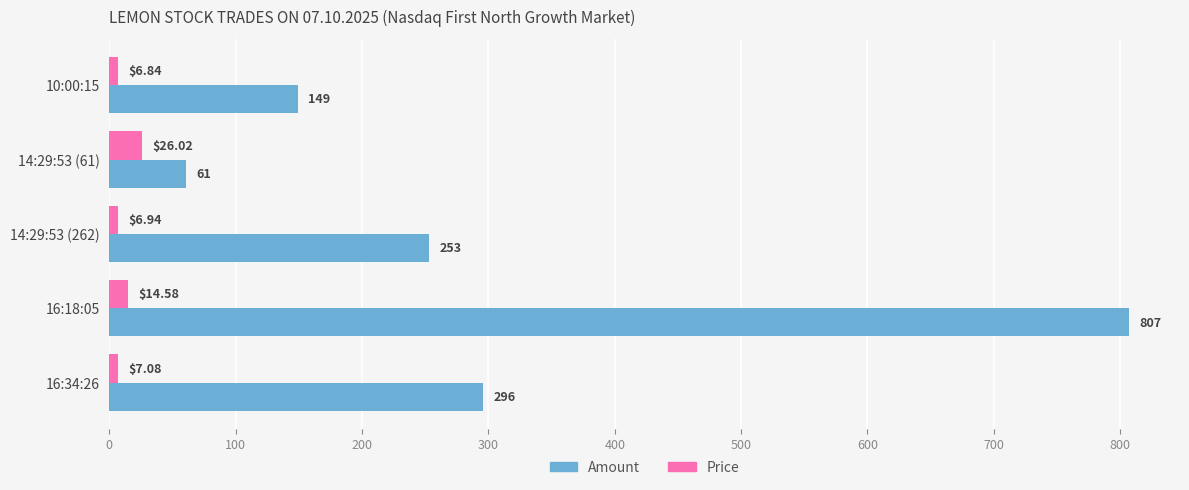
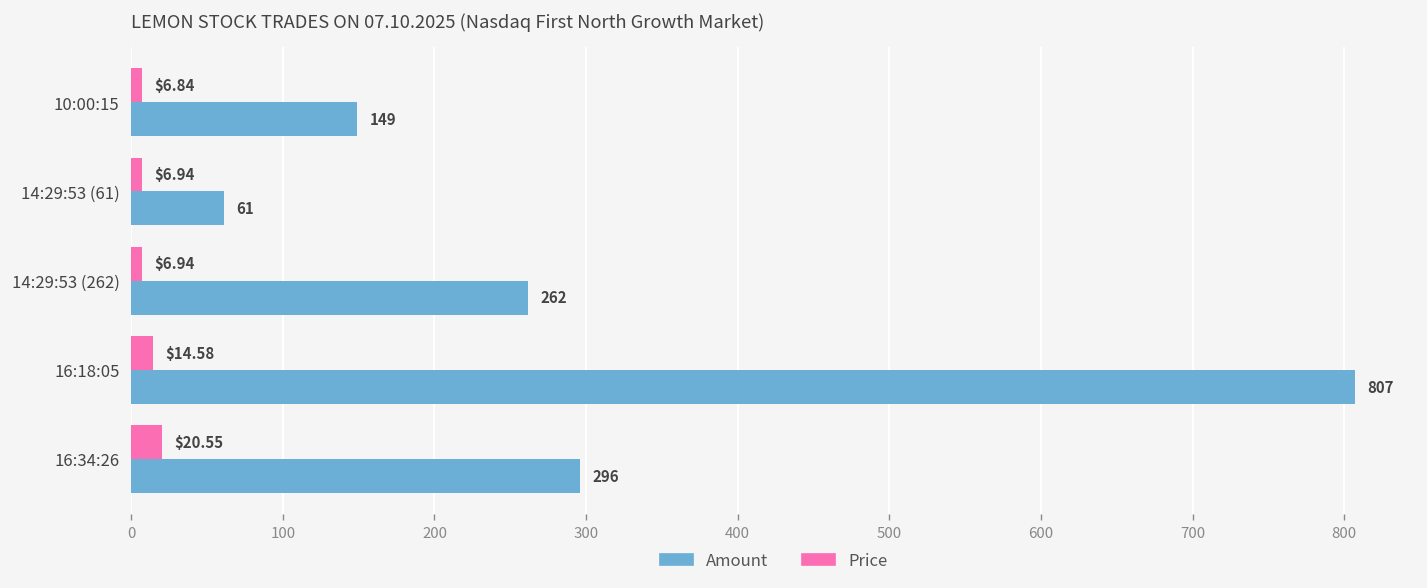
  {
    "Amount": {
      "10:00:15": "149",
      "14:29:53 (61)": "61",
-     "14:29:53 (262)": "253",
+     "14:29:53 (262)": "262",
      "16:18:05": "807",
      "16:34:26": "296"
    },
    "Price": {
      "10:00:15": "$6.84",
-     "14:29:53 (61)": "$26.02",
+     "14:29:53 (61)": "$6.94",
      "14:29:53 (262)": "$6.94",
      "16:18:05": "$14.58",
-     "16:34:26": "$7.08"
+     "16:34:26": "$20.55"
    }
  }
